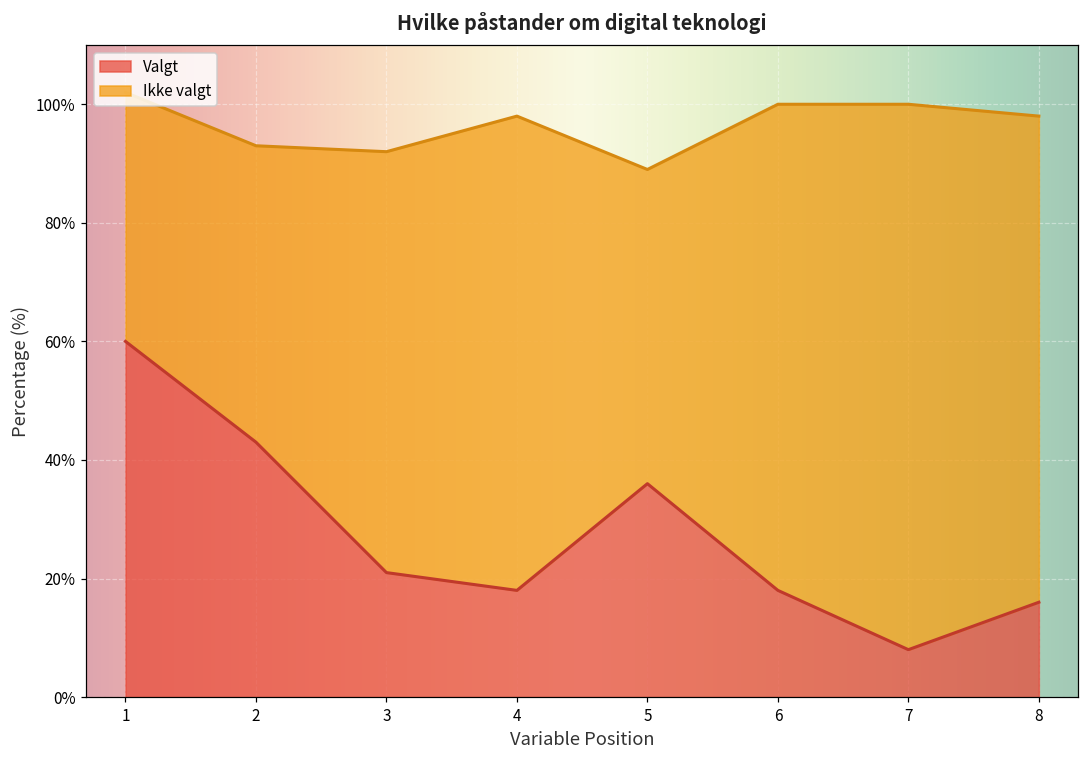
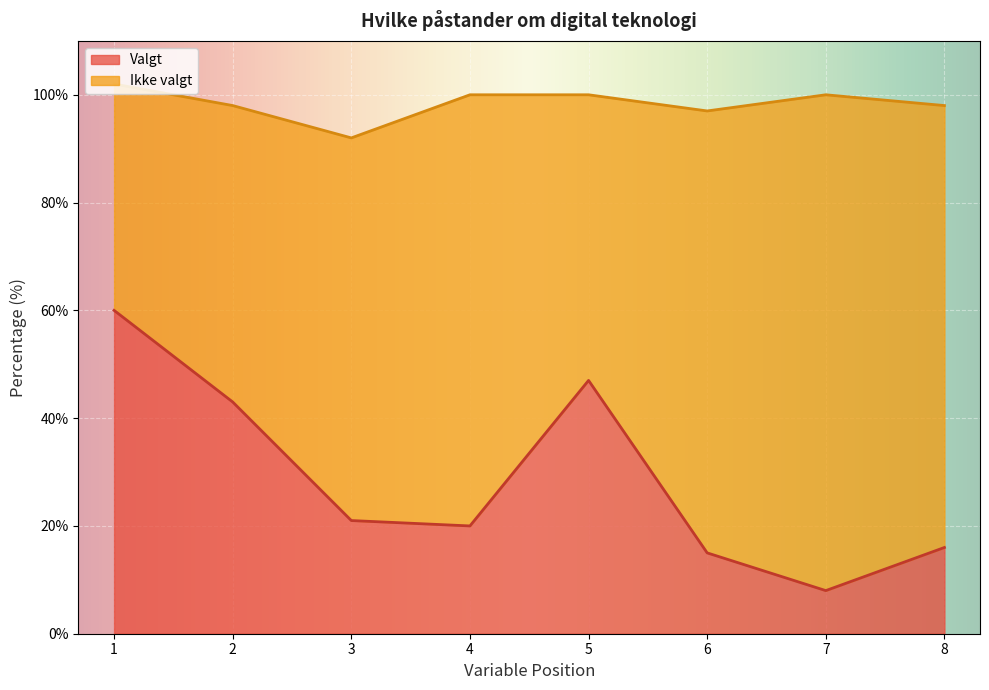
  {
    "Valgt": {
      "1": "60%",
      "2": "43%",
      "3": "21%",
-     "4": "18%",
-     "5": "36%",
-     "6": "18%",
+     "4": "20%",
+     "5": "47%",
+     "6": "15%",
      "7": "8%",
      "8": "16%"
    },
    "Ikke valgt": {
-     "2": "50%",
+     "2": "55%",
      "3": "71%",
      "4": "80%",
      "5": "53%",
      "6": "82%",
      "7": "92%",
      "8": "82%"
    }
  }
